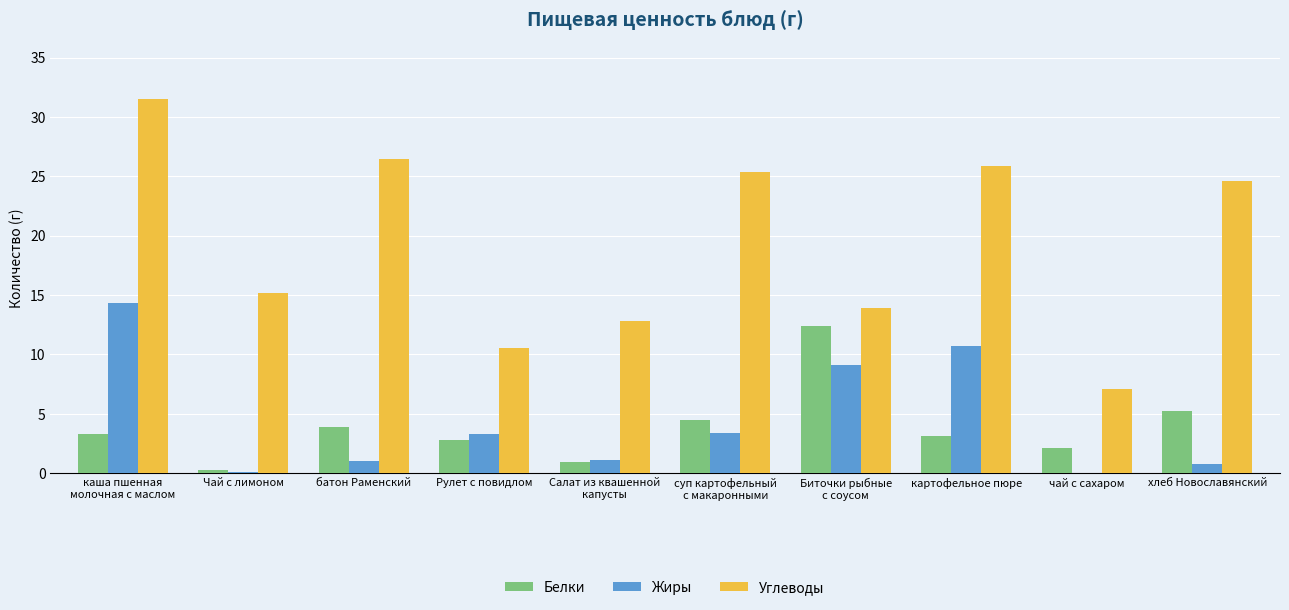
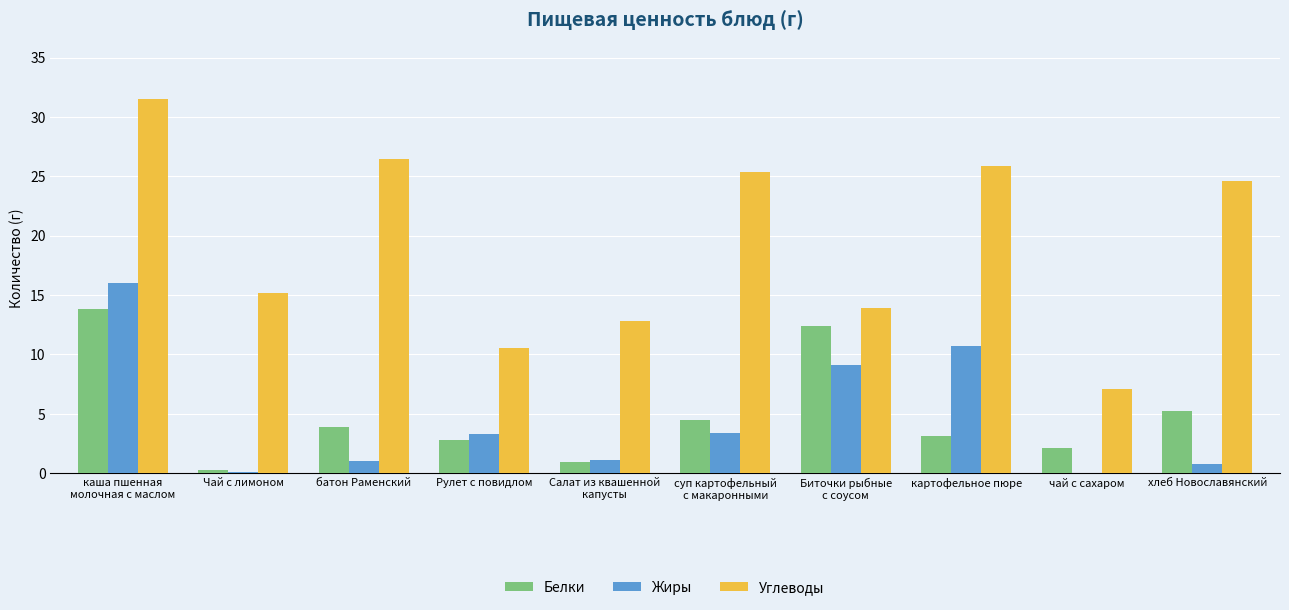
  {
    "Белки": {
-     "каша пшенная молочная с маслом": 3.3,
+     "каша пшенная молочная с маслом": 13.8,
      "Чай с лимоном": 0.3,
      "батон Раменский": 3.9,
      "Рулет с повидлом": 2.8,
      "Салат из квашенной капусты": 1.0,
      "суп картофельный с макаронными": 4.5,
      "Биточки рыбные с соусом": 12.4,
      "картофельное пюре": 3.2,
      "чай с сахаром": 2.1,
      "хлеб Новославянский": 5.2
    },
    "Жиры": {
-     "каша пшенная молочная с маслом": 14.4,
+     "каша пшенная молочная с маслом": 16.0,
      "батон Раменский": 1.1,
      "Рулет с повидлом": 3.3,
      "Салат из квашенной капусты": 1.1,
      "суп картофельный с макаронными": 3.4,
      "Биточки рыбные с соусом": 9.1,
      "картофельное пюре": 10.8,
      "хлеб Новославянский": 0.8
    },
    "Углеводы": {
      "каша пшенная молочная с маслом": 31.6,
      "Чай с лимоном": 15.2,
      "батон Раменский": 26.5,
      "Рулет с повидлом": 10.5,
      "Салат из квашенной капусты": 12.8,
      "суп картофельный с макаронными": 25.4,
      "Биточки рыбные с соусом": 13.9,
      "картофельное пюре": 25.9,
      "чай с сахаром": 7.1,
      "хлеб Новославянский": 24.6
    }
  }
